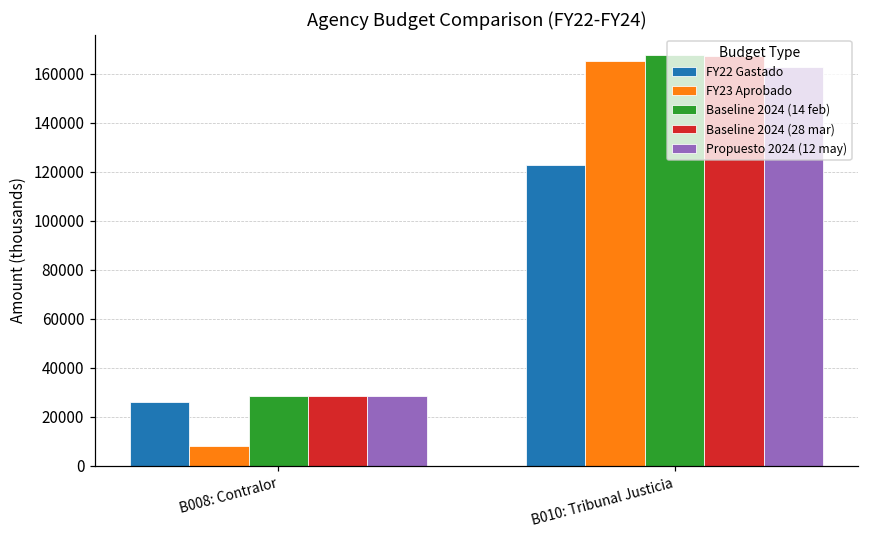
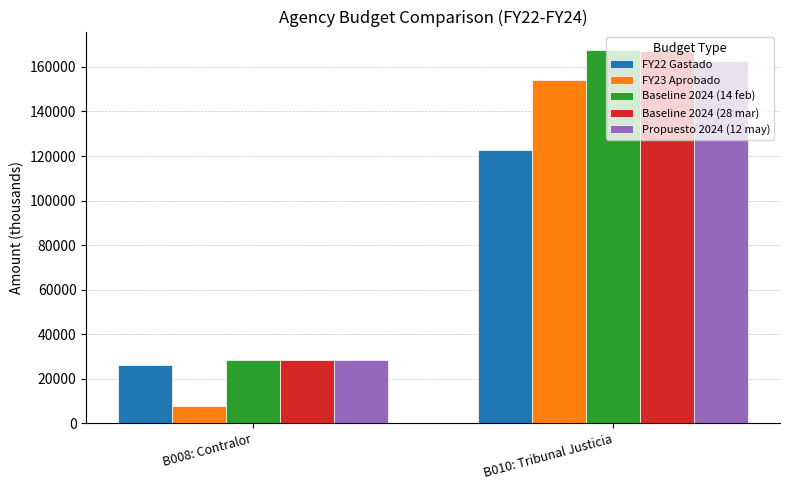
  {
    "FY22 Gastado": {
      "B008: Contralor": 26000,
      "B010: Tribunal Justicia": 123000
    },
    "FY23 Aprobado": {
      "B008: Contralor": 8000,
-     "B010: Tribunal Justicia": 165000
+     "B010: Tribunal Justicia": 154000
    },
    "Baseline 2024 (14 feb)": {
      "B008: Contralor": 28000
    },
    "Baseline 2024 (28 mar)": {
      "B008: Contralor": 28000
    },
    "Propuesto 2024 (12 may)": {
      "B008: Contralor": 28000
    }
  }
